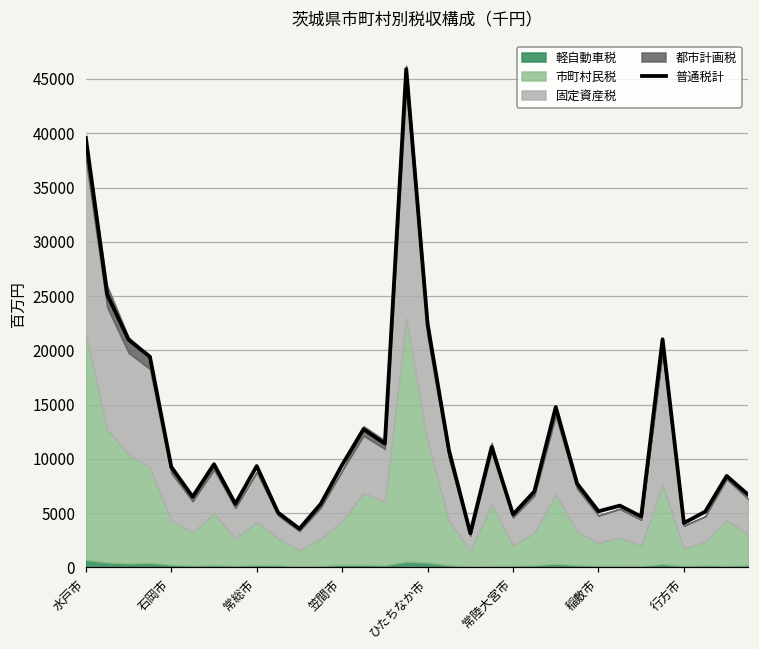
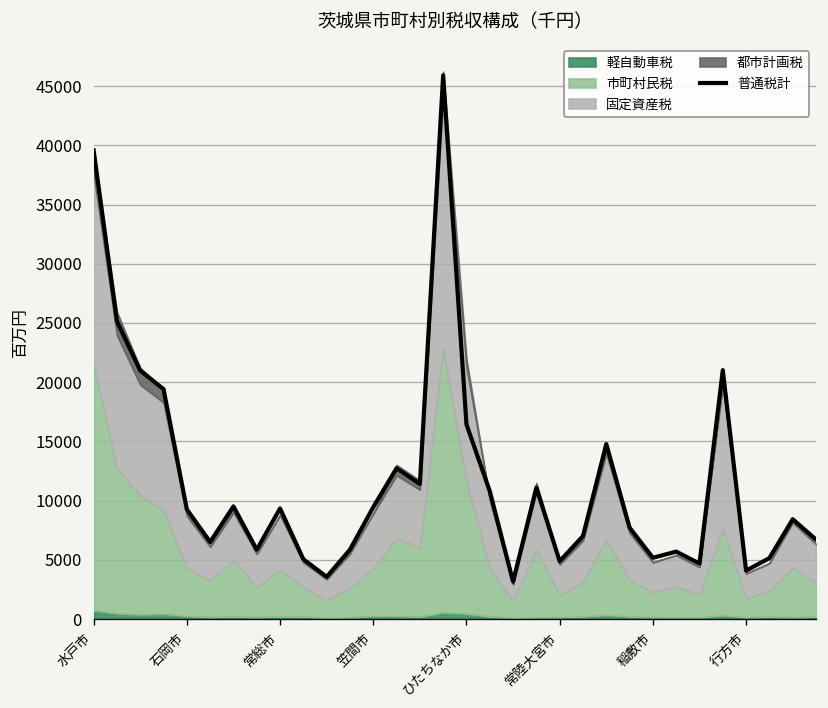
  {
    "普通税計": {
      "水戸市": 40000,
      "常総市": 9000,
      "笠間市": 9000,
-     "ひたちなか市": 22000,
+     "ひたちなか市": 16000,
      "常陸大宮市": 5000,
      "稲敷市": 5000
    },
    "軽自動車税": {
      "水戸市": 1000,
      "ひたちなか市": 0
    },
    "都市計画税": {
      "水戸市": 2000,
-     "ひたちなか市": 2000
+     "ひたちなか市": 1000
    }
  }
